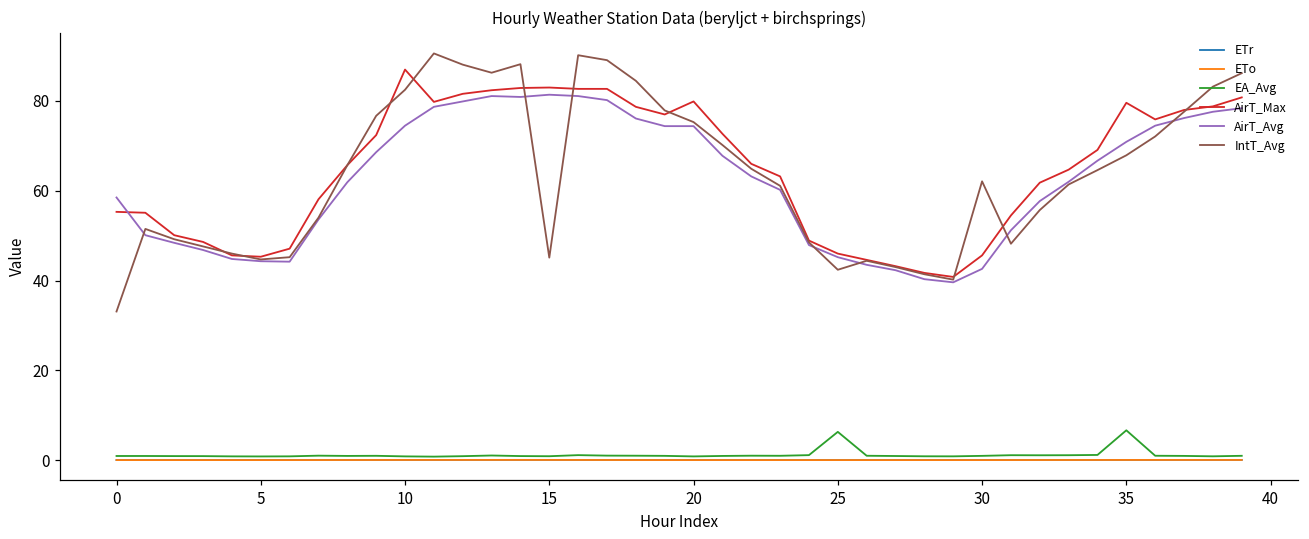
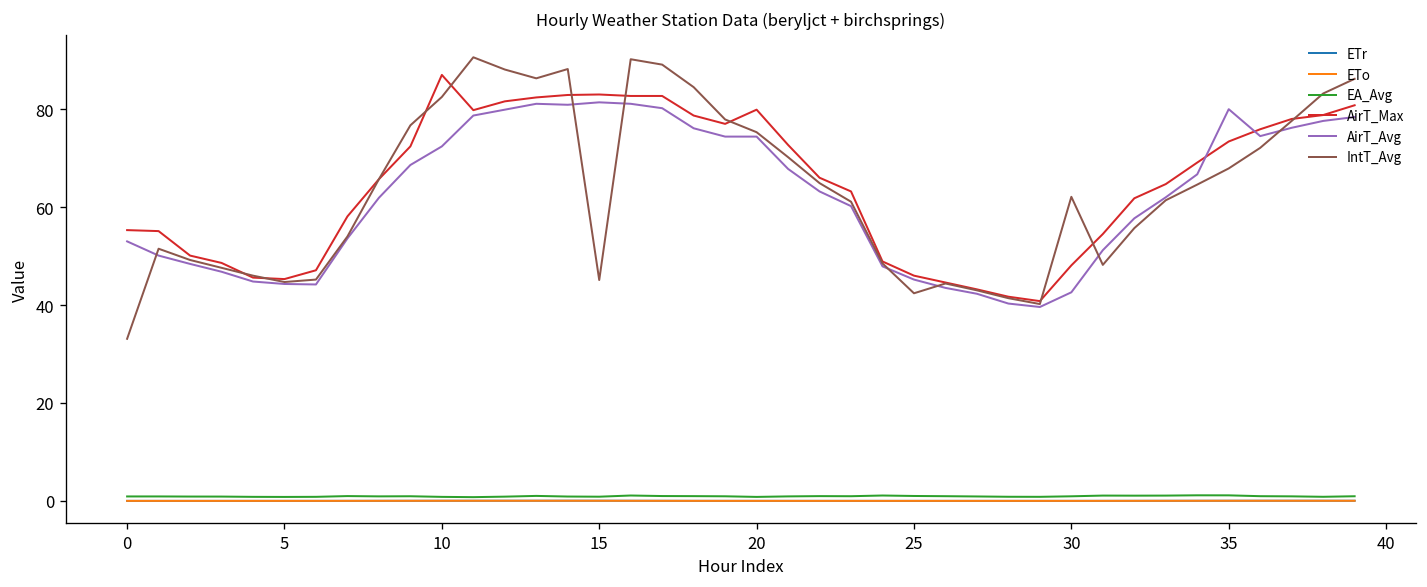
  {
    "ETo": {
      "0": 0,
      "5": 0,
      "10": 0,
      "15": 0,
      "20": 0,
      "25": 0,
      "30": 0,
      "35": 0
    },
    "EA_Avg": {
      "0": 1,
      "5": 1,
      "10": 1,
      "15": 1,
      "20": 1,
-     "25": 6,
+     "25": 1,
      "30": 1,
-     "35": 7
+     "35": 1
    },
    "AirT_Max": {
      "0": 55,
      "10": 87,
      "15": 83,
      "20": 80,
      "25": 46,
-     "30": 46,
-     "35": 80
+     "30": 48,
+     "35": 73
    },
    "AirT_Avg": {
-     "0": 59,
-     "10": 75,
+     "0": 53,
+     "10": 72,
      "15": 81,
      "20": 74,
      "25": 45,
      "30": 43,
-     "35": 71
+     "35": 80
    },
    "IntT_Avg": {
      "0": 33,
      "10": 83,
      "15": 45,
      "20": 75,
      "25": 42,
      "30": 62,
      "35": 68
    }
  }
